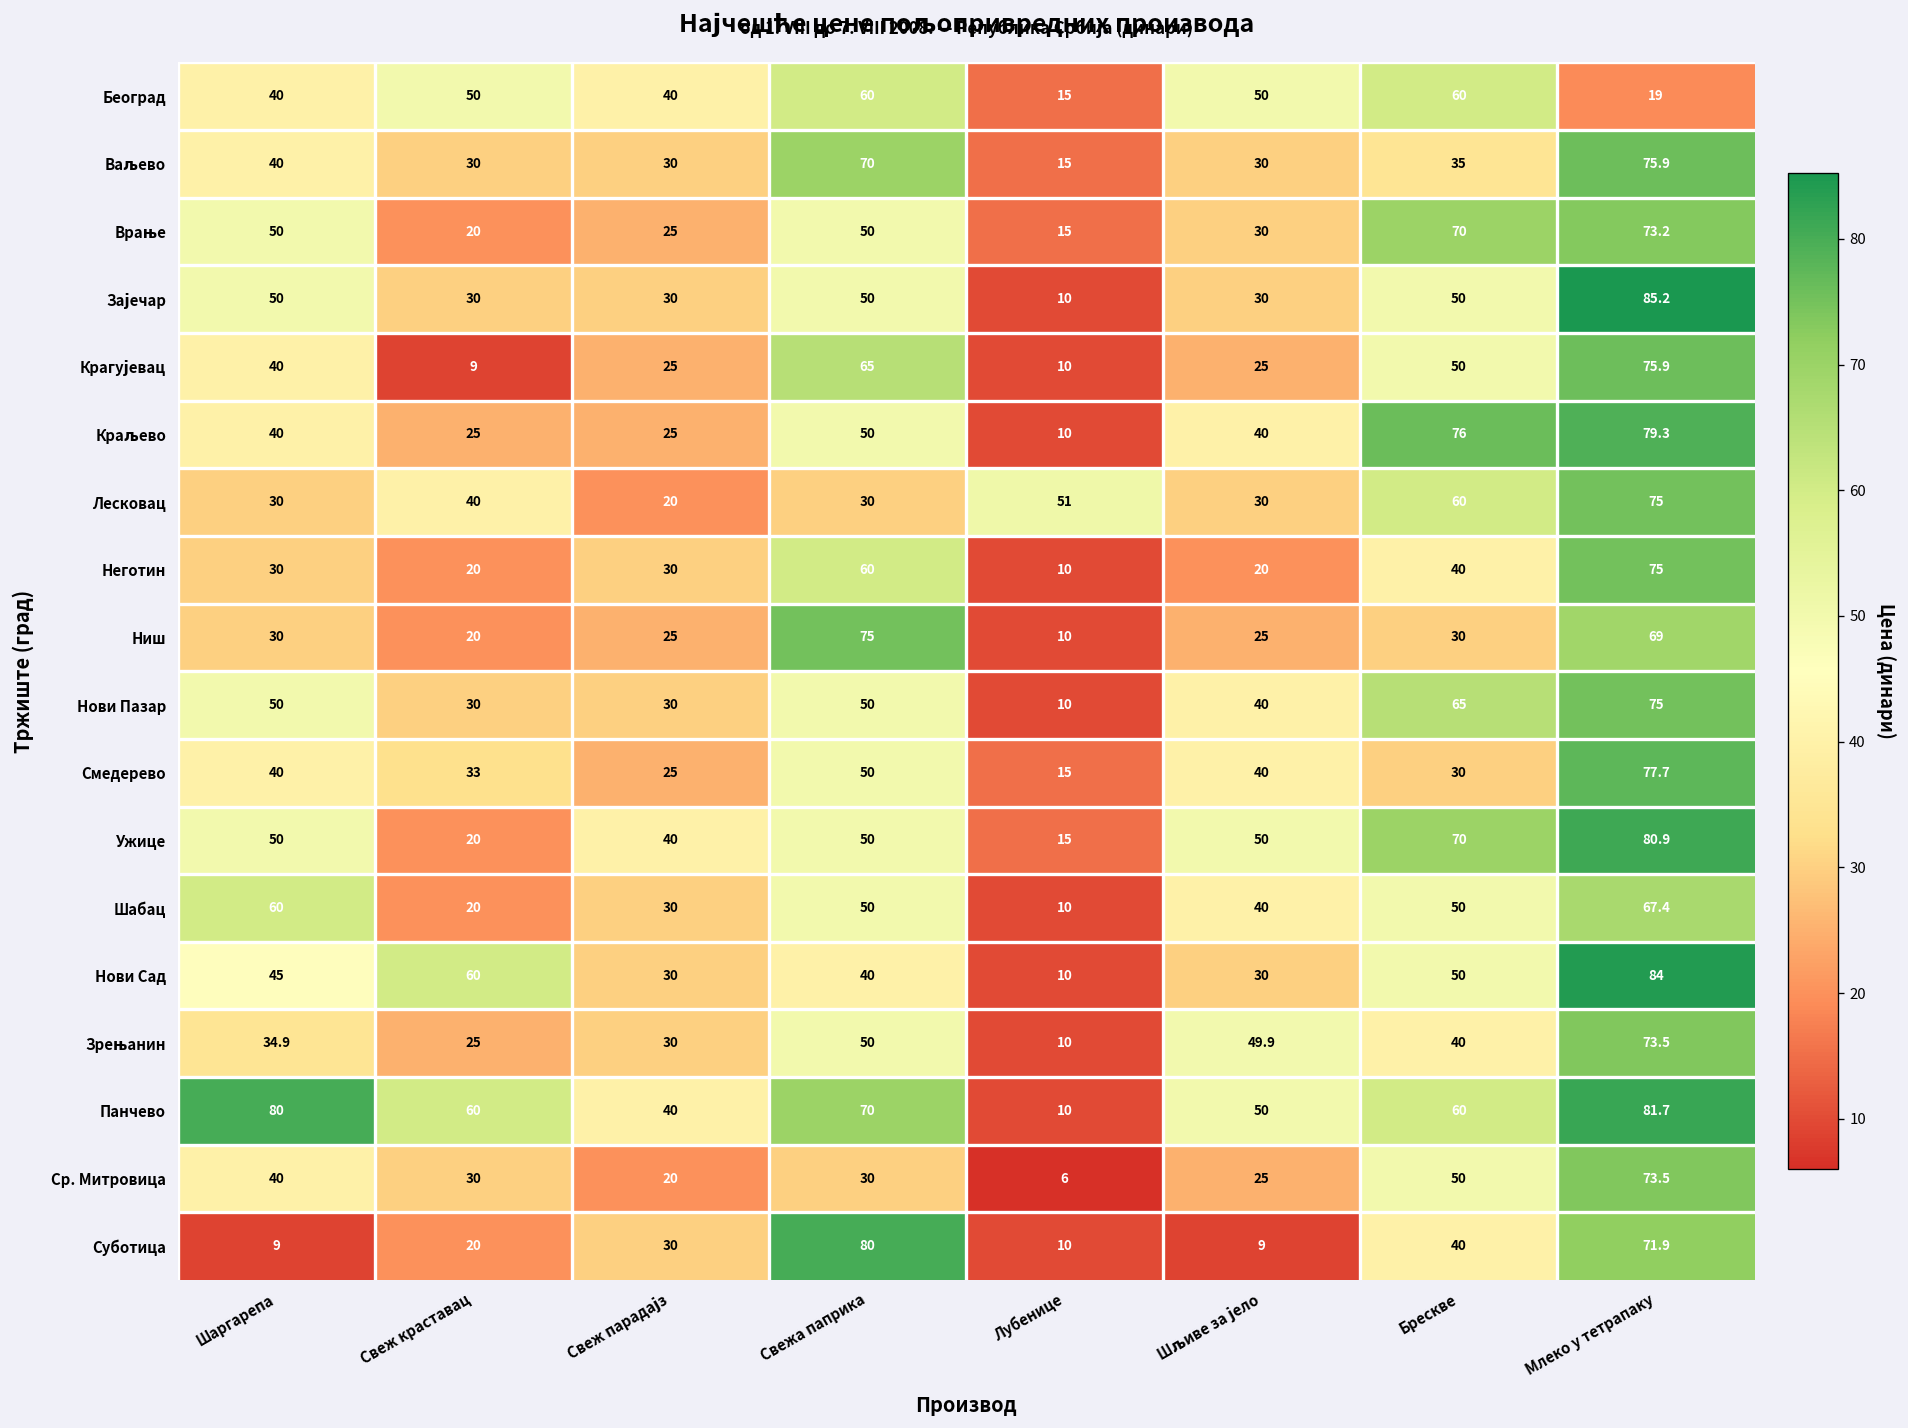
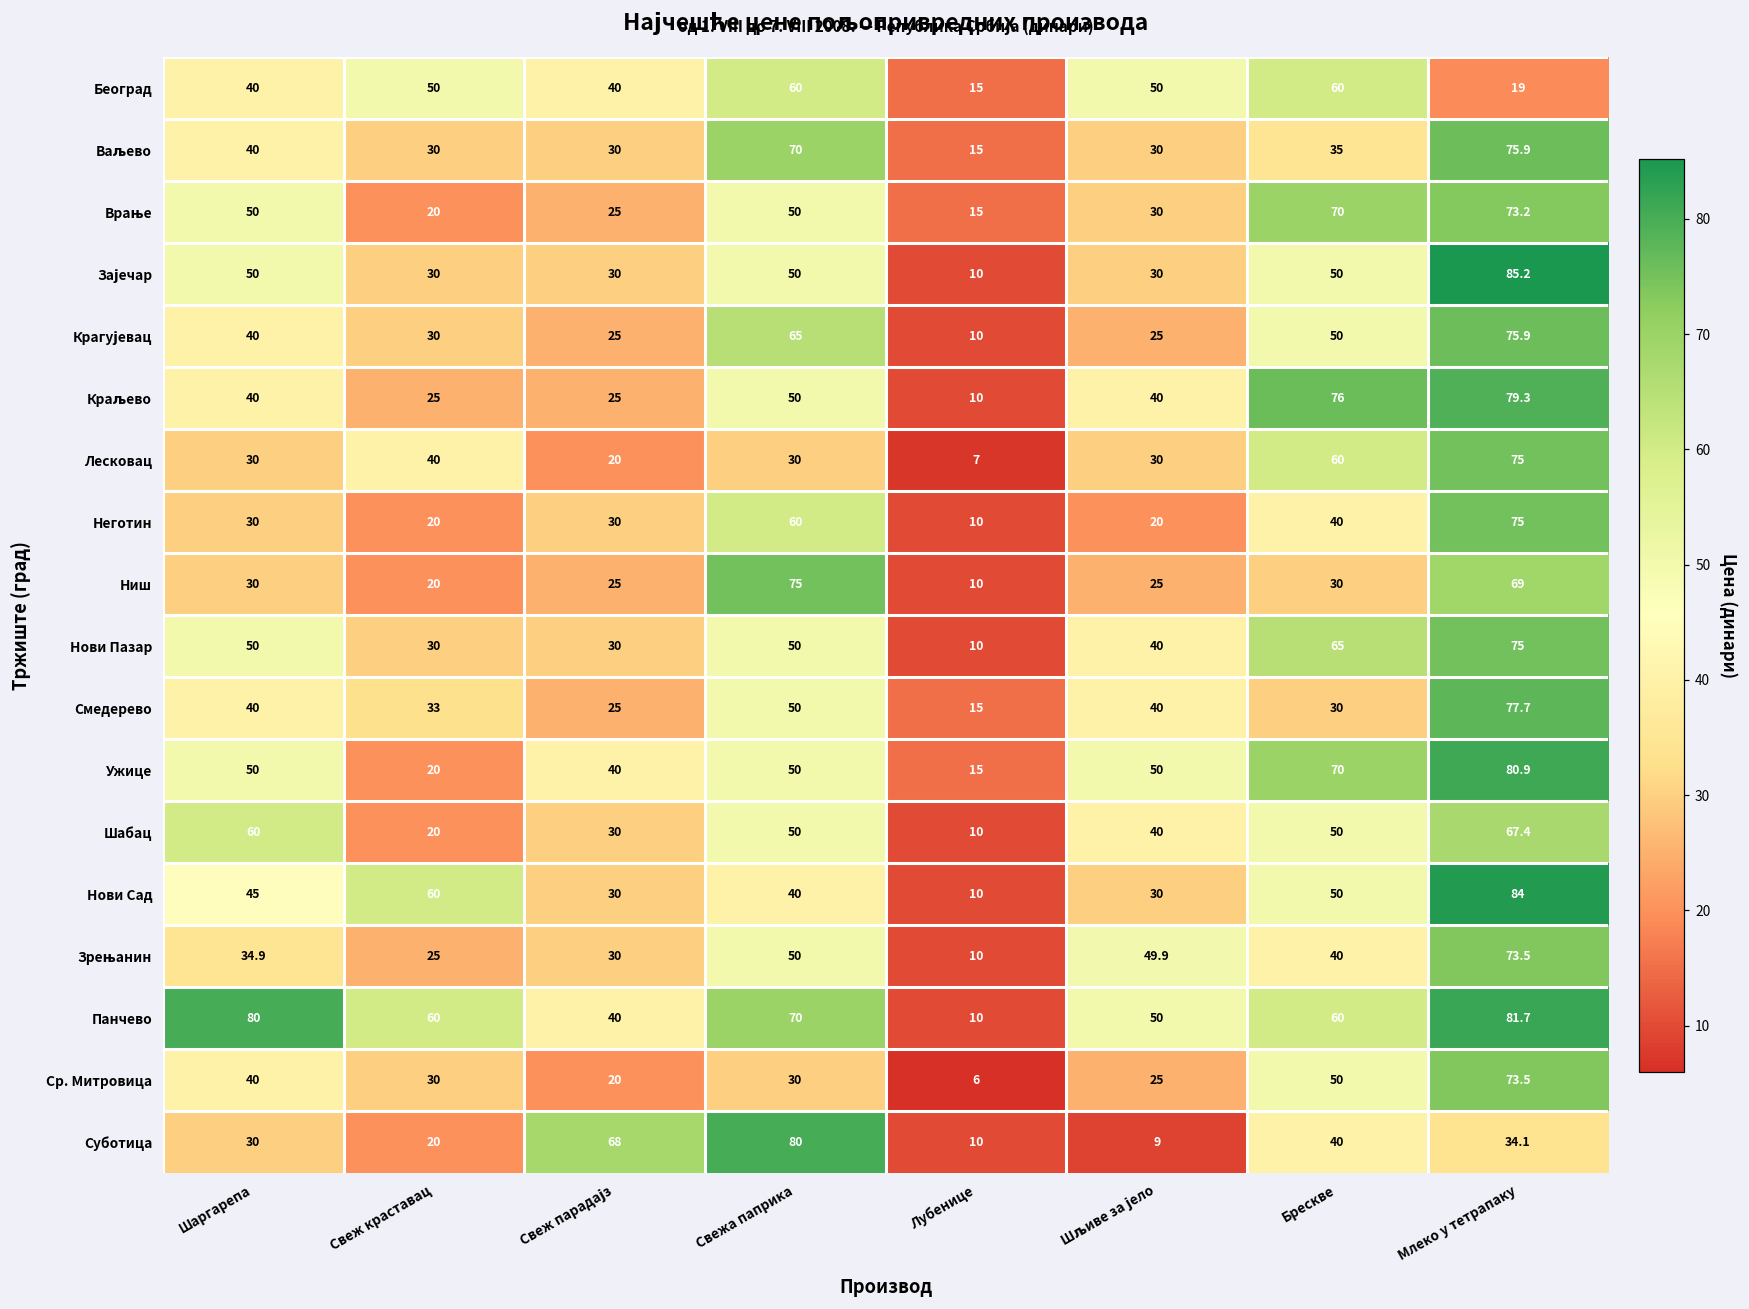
  {
    "Београд": {
      "Шаргарепа": 40,
      "Свеж краставац": 50,
      "Свеж парадајз": 40,
      "Свежа паприка": 60,
      "Лубенице": 15,
      "Шљиве за јело": 50,
      "Брескве": 60,
      "Млеко у тетрапаку": 19
    },
    "Ваљево": {
      "Шаргарепа": 40,
      "Свеж краставац": 30,
      "Свеж парадајз": 30,
      "Свежа паприка": 70,
      "Лубенице": 15,
      "Шљиве за јело": 30,
      "Брескве": 35,
      "Млеко у тетрапаку": 75.9
    },
    "Врање": {
      "Шаргарепа": 50,
      "Свеж краставац": 20,
      "Свеж парадајз": 25,
      "Свежа паприка": 50,
      "Лубенице": 15,
      "Шљиве за јело": 30,
      "Брескве": 70,
      "Млеко у тетрапаку": 73.2
    },
    "Зајечар": {
      "Шаргарепа": 50,
      "Свеж краставац": 30,
      "Свеж парадајз": 30,
      "Свежа паприка": 50,
      "Лубенице": 10,
      "Шљиве за јело": 30,
      "Брескве": 50,
      "Млеко у тетрапаку": 85.2
    },
    "Крагујевац": {
      "Шаргарепа": 40,
-     "Свеж краставац": 9,
+     "Свеж краставац": 30,
      "Свеж парадајз": 25,
      "Свежа паприка": 65,
      "Лубенице": 10,
      "Шљиве за јело": 25,
      "Брескве": 50,
      "Млеко у тетрапаку": 75.9
    },
    "Краљево": {
      "Шаргарепа": 40,
      "Свеж краставац": 25,
      "Свеж парадајз": 25,
      "Свежа паприка": 50,
      "Лубенице": 10,
      "Шљиве за јело": 40,
      "Брескве": 76,
      "Млеко у тетрапаку": 79.3
    },
    "Лесковац": {
      "Шаргарепа": 30,
      "Свеж краставац": 40,
      "Свеж парадајз": 20,
      "Свежа паприка": 30,
-     "Лубенице": 51,
+     "Лубенице": 7,
      "Шљиве за јело": 30,
      "Брескве": 60,
      "Млеко у тетрапаку": 75
    },
    "Неготин": {
      "Шаргарепа": 30,
      "Свеж краставац": 20,
      "Свеж парадајз": 30,
      "Свежа паприка": 60,
      "Лубенице": 10,
      "Шљиве за јело": 20,
      "Брескве": 40,
      "Млеко у тетрапаку": 75
    },
    "Ниш": {
      "Шаргарепа": 30,
      "Свеж краставац": 20,
      "Свеж парадајз": 25,
      "Свежа паприка": 75,
      "Лубенице": 10,
      "Шљиве за јело": 25,
      "Брескве": 30,
      "Млеко у тетрапаку": 69
    },
    "Нови Пазар": {
      "Шаргарепа": 50,
      "Свеж краставац": 30,
      "Свеж парадајз": 30,
      "Свежа паприка": 50,
      "Лубенице": 10,
      "Шљиве за јело": 40,
      "Брескве": 65,
      "Млеко у тетрапаку": 75
    },
    "Смедерево": {
      "Шаргарепа": 40,
      "Свеж краставац": 33,
      "Свеж парадајз": 25,
      "Свежа паприка": 50,
      "Лубенице": 15,
      "Шљиве за јело": 40,
      "Брескве": 30,
      "Млеко у тетрапаку": 77.7
    },
    "Ужице": {
      "Шаргарепа": 50,
      "Свеж краставац": 20,
      "Свеж парадајз": 40,
      "Свежа паприка": 50,
      "Лубенице": 15,
      "Шљиве за јело": 50,
      "Брескве": 70,
      "Млеко у тетрапаку": 80.9
    },
    "Шабац": {
      "Шаргарепа": 60,
      "Свеж краставац": 20,
      "Свеж парадајз": 30,
      "Свежа паприка": 50,
      "Лубенице": 10,
      "Шљиве за јело": 40,
      "Брескве": 50,
      "Млеко у тетрапаку": 67.4
    },
    "Нови Сад": {
      "Шаргарепа": 45,
      "Свеж краставац": 60,
      "Свеж парадајз": 30,
      "Свежа паприка": 40,
      "Лубенице": 10,
      "Шљиве за јело": 30,
      "Брескве": 50,
      "Млеко у тетрапаку": 84
    },
    "Зрењанин": {
      "Шаргарепа": 34.9,
      "Свеж краставац": 25,
      "Свеж парадајз": 30,
      "Свежа паприка": 50,
      "Лубенице": 10,
      "Шљиве за јело": 49.9,
      "Брескве": 40,
      "Млеко у тетрапаку": 73.5
    },
    "Панчево": {
      "Шаргарепа": 80,
      "Свеж краставац": 60,
      "Свеж парадајз": 40,
      "Свежа паприка": 70,
      "Лубенице": 10,
      "Шљиве за јело": 50,
      "Брескве": 60,
      "Млеко у тетрапаку": 81.7
    },
    "Ср. Митровица": {
      "Шаргарепа": 40,
      "Свеж краставац": 30,
      "Свеж парадајз": 20,
      "Свежа паприка": 30,
      "Лубенице": 6,
      "Шљиве за јело": 25,
      "Брескве": 50,
      "Млеко у тетрапаку": 73.5
    },
    "Суботица": {
-     "Шаргарепа": 9,
+     "Шаргарепа": 30,
      "Свеж краставац": 20,
-     "Свеж парадајз": 30,
+     "Свеж парадајз": 68,
      "Свежа паприка": 80,
      "Лубенице": 10,
      "Шљиве за јело": 9,
      "Брескве": 40,
-     "Млеко у тетрапаку": 71.9
+     "Млеко у тетрапаку": 34.1
    }
  }
